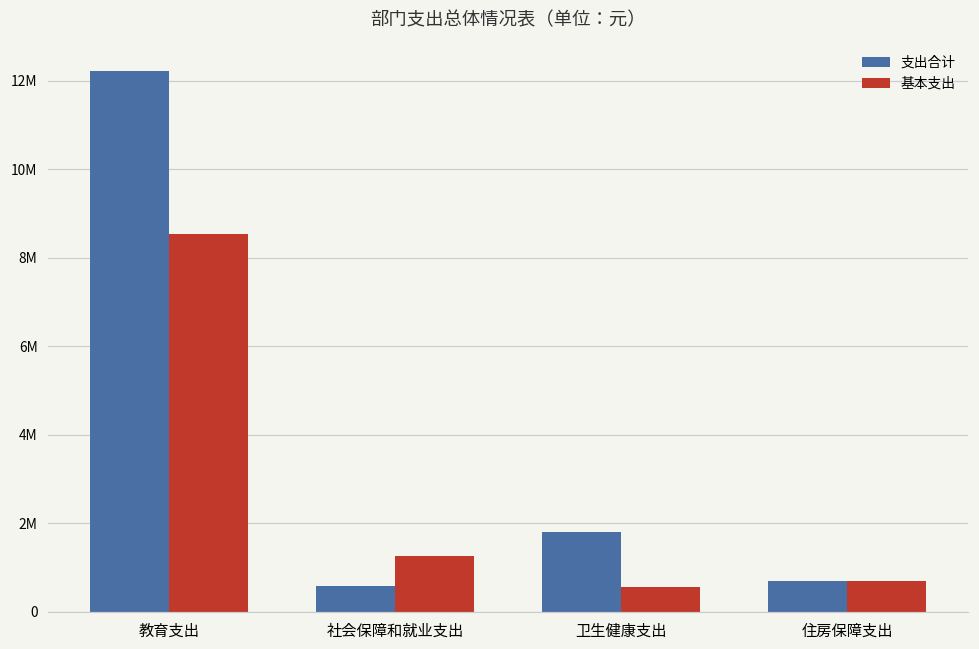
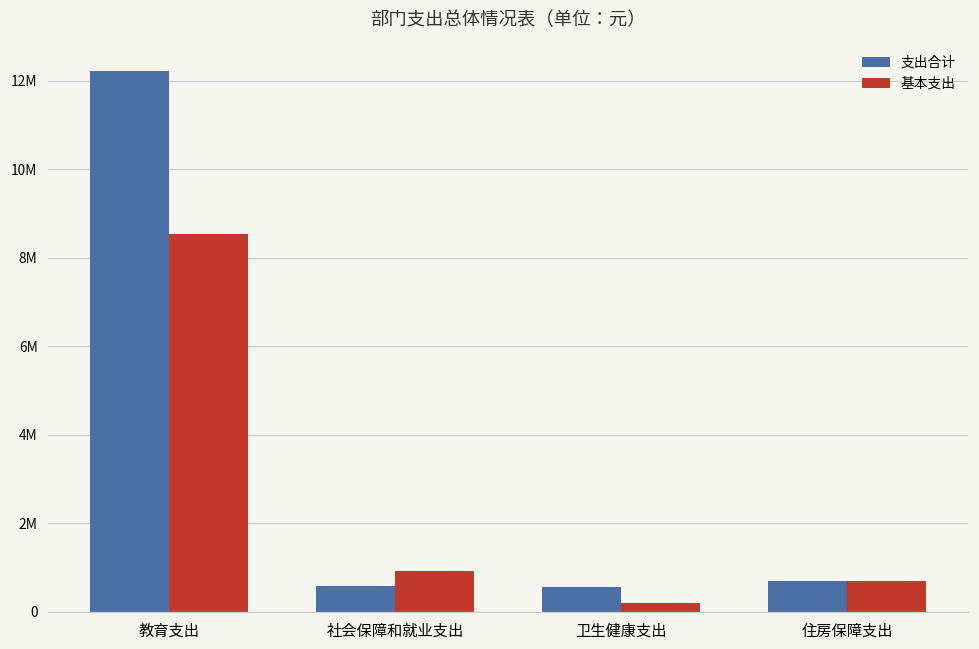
  {
    "支出合计": {
      "教育支出": 12200000,
      "社会保障和就业支出": 600000,
-     "卫生健康支出": 1800000,
+     "卫生健康支出": 600000,
      "住房保障支出": 700000
    },
    "基本支出": {
      "教育支出": 8500000,
-     "社会保障和就业支出": 1300000,
-     "卫生健康支出": 600000,
+     "社会保障和就业支出": 900000,
+     "卫生健康支出": 200000,
      "住房保障支出": 700000
    }
  }
